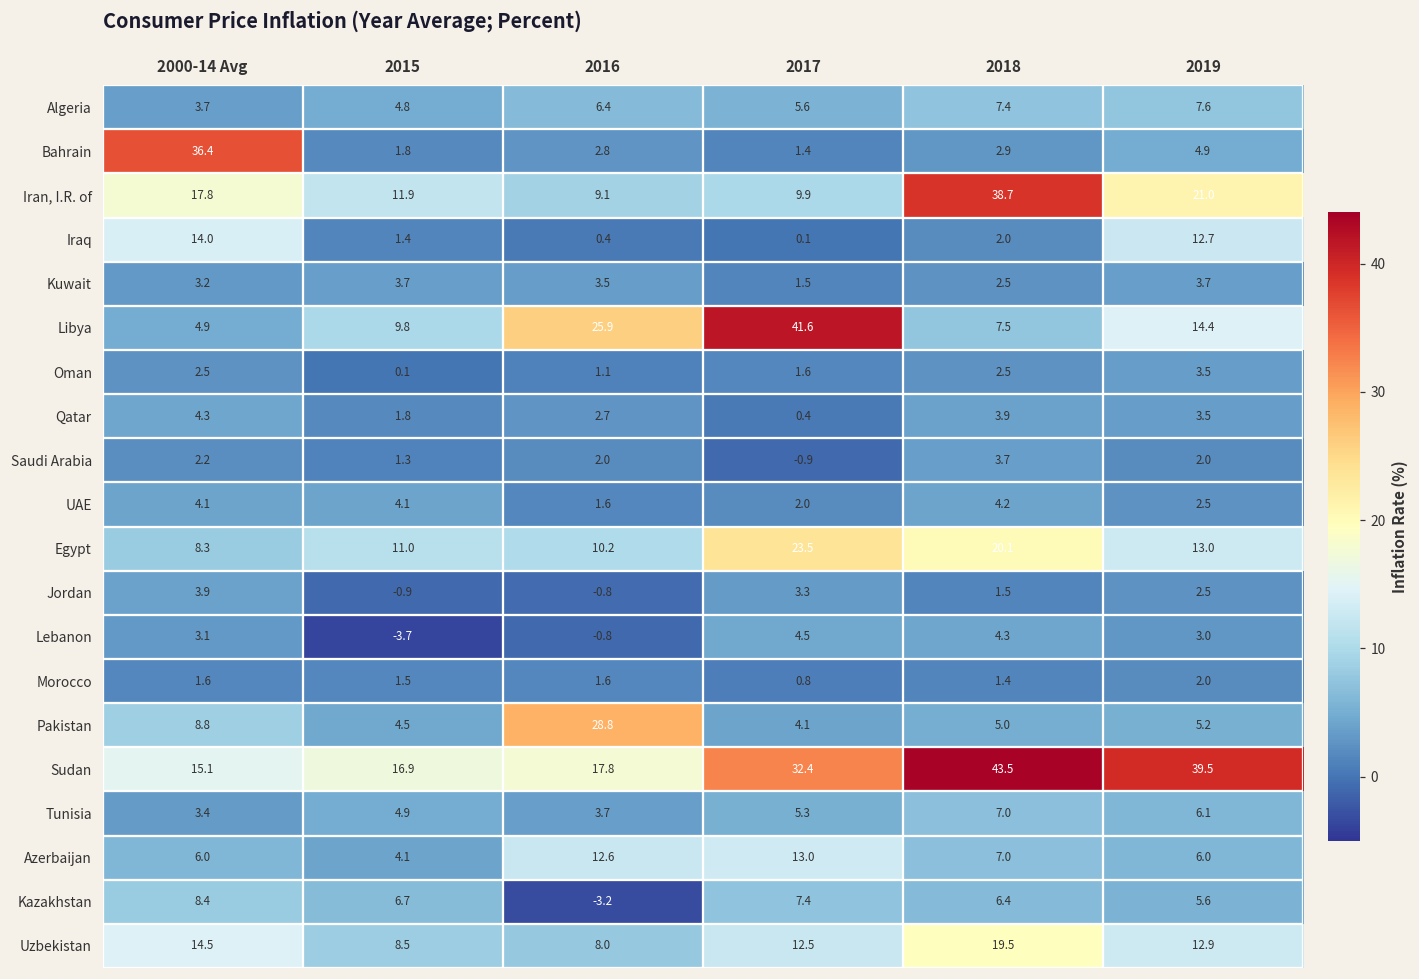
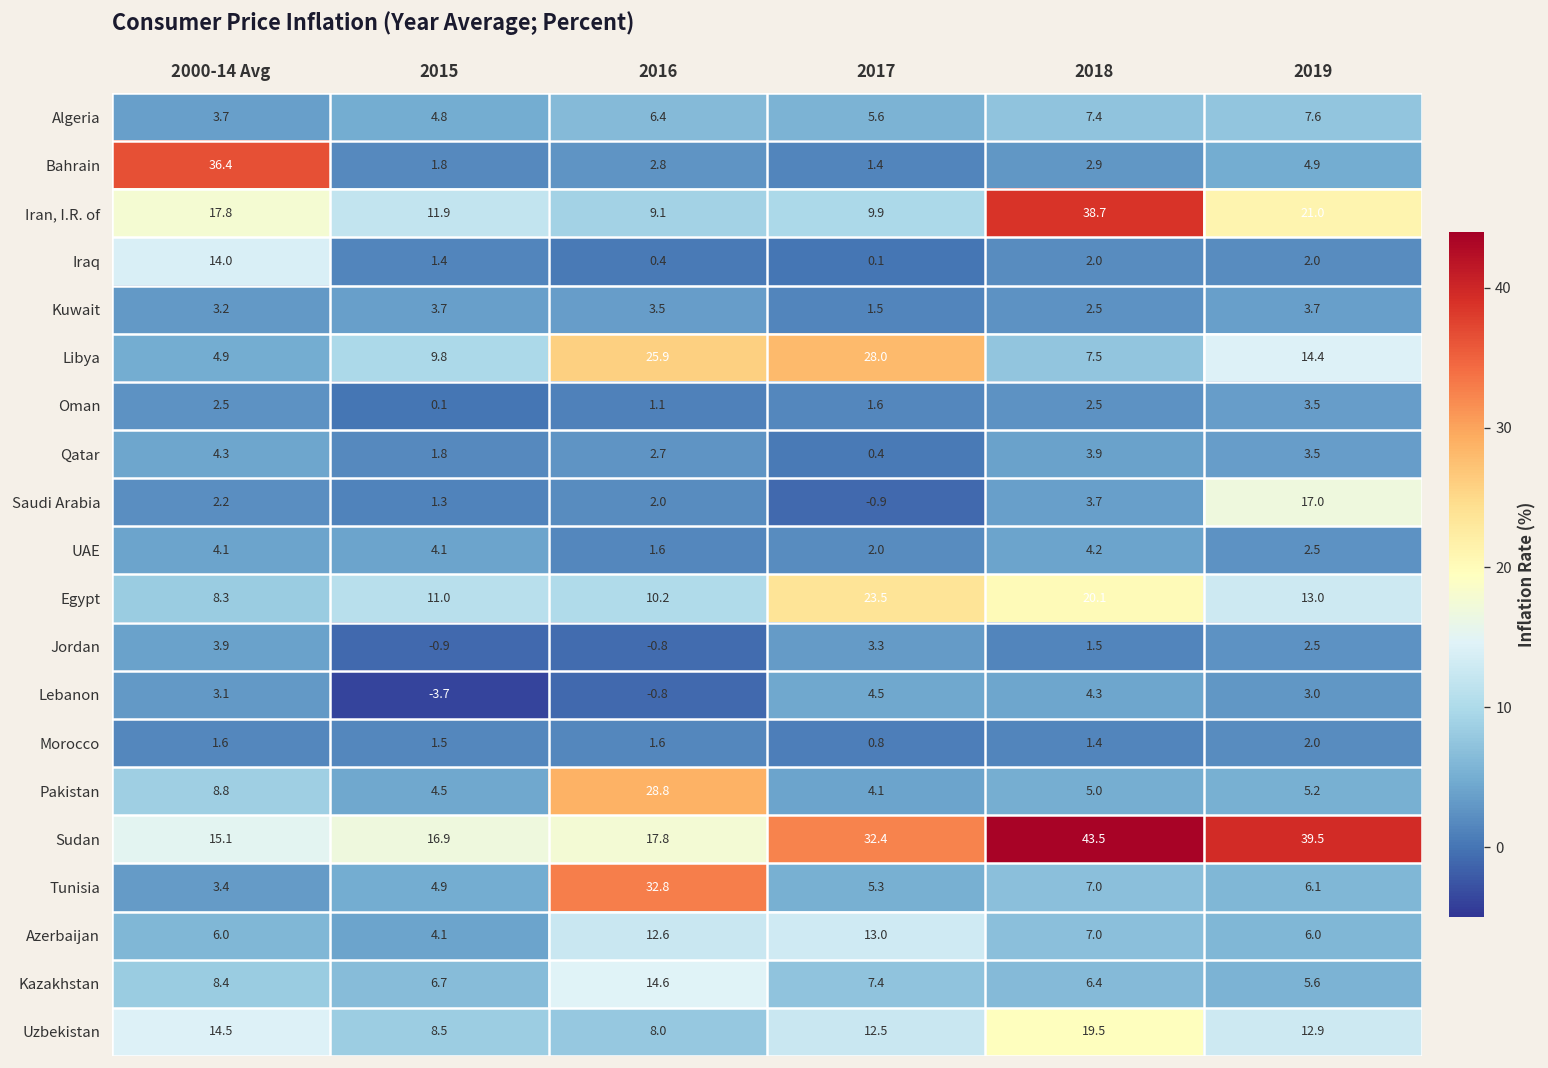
  {
    "Algeria": {
      "2000-14 Avg": 3.7,
      "2015": 4.8,
      "2016": 6.4,
      "2017": 5.6,
      "2018": 7.4,
      "2019": 7.6
    },
    "Bahrain": {
      "2000-14 Avg": 36.4,
      "2015": 1.8,
      "2016": 2.8,
      "2017": 1.4,
      "2018": 2.9,
      "2019": 4.9
    },
    "Iran, I.R. of": {
      "2000-14 Avg": 17.8,
      "2015": 11.9,
      "2016": 9.1,
      "2017": 9.9,
      "2018": 38.7,
      "2019": 21.0
    },
    "Iraq": {
      "2000-14 Avg": 14.0,
      "2015": 1.4,
      "2016": 0.4,
      "2017": 0.1,
      "2018": 2.0,
-     "2019": 12.7
+     "2019": 2.0
    },
    "Kuwait": {
      "2000-14 Avg": 3.2,
      "2015": 3.7,
      "2016": 3.5,
      "2017": 1.5,
      "2018": 2.5,
      "2019": 3.7
    },
    "Libya": {
      "2000-14 Avg": 4.9,
      "2015": 9.8,
      "2016": 25.9,
-     "2017": 41.6,
+     "2017": 28.0,
      "2018": 7.5,
      "2019": 14.4
    },
    "Oman": {
      "2000-14 Avg": 2.5,
      "2015": 0.1,
      "2016": 1.1,
      "2017": 1.6,
      "2018": 2.5,
      "2019": 3.5
    },
    "Qatar": {
      "2000-14 Avg": 4.3,
      "2015": 1.8,
      "2016": 2.7,
      "2017": 0.4,
      "2018": 3.9,
      "2019": 3.5
    },
    "Saudi Arabia": {
      "2000-14 Avg": 2.2,
      "2015": 1.3,
      "2016": 2.0,
      "2017": -0.9,
      "2018": 3.7,
-     "2019": 2.0
+     "2019": 17.0
    },
    "UAE": {
      "2000-14 Avg": 4.1,
      "2015": 4.1,
      "2016": 1.6,
      "2017": 2.0,
      "2018": 4.2,
      "2019": 2.5
    },
    "Egypt": {
      "2000-14 Avg": 8.3,
      "2015": 11.0,
      "2016": 10.2,
      "2017": 23.5,
      "2018": 20.1,
      "2019": 13.0
    },
    "Jordan": {
      "2000-14 Avg": 3.9,
      "2015": -0.9,
      "2016": -0.8,
      "2017": 3.3,
      "2018": 1.5,
      "2019": 2.5
    },
    "Lebanon": {
      "2000-14 Avg": 3.1,
      "2015": -3.7,
      "2016": -0.8,
      "2017": 4.5,
      "2018": 4.3,
      "2019": 3.0
    },
    "Morocco": {
      "2000-14 Avg": 1.6,
      "2015": 1.5,
      "2016": 1.6,
      "2017": 0.8,
      "2018": 1.4,
      "2019": 2.0
    },
    "Pakistan": {
      "2000-14 Avg": 8.8,
      "2015": 4.5,
      "2016": 28.8,
      "2017": 4.1,
      "2018": 5.0,
      "2019": 5.2
    },
    "Sudan": {
      "2000-14 Avg": 15.1,
      "2015": 16.9,
      "2016": 17.8,
      "2017": 32.4,
      "2018": 43.5,
      "2019": 39.5
    },
    "Tunisia": {
      "2000-14 Avg": 3.4,
      "2015": 4.9,
-     "2016": 3.7,
+     "2016": 32.8,
      "2017": 5.3,
      "2018": 7.0,
      "2019": 6.1
    },
    "Azerbaijan": {
      "2000-14 Avg": 6.0,
      "2015": 4.1,
      "2016": 12.6,
      "2017": 13.0,
      "2018": 7.0,
      "2019": 6.0
    },
    "Kazakhstan": {
      "2000-14 Avg": 8.4,
      "2015": 6.7,
-     "2016": -3.2,
+     "2016": 14.6,
      "2017": 7.4,
      "2018": 6.4,
      "2019": 5.6
    },
    "Uzbekistan": {
      "2000-14 Avg": 14.5,
      "2015": 8.5,
      "2016": 8.0,
      "2017": 12.5,
      "2018": 19.5,
      "2019": 12.9
    }
  }
